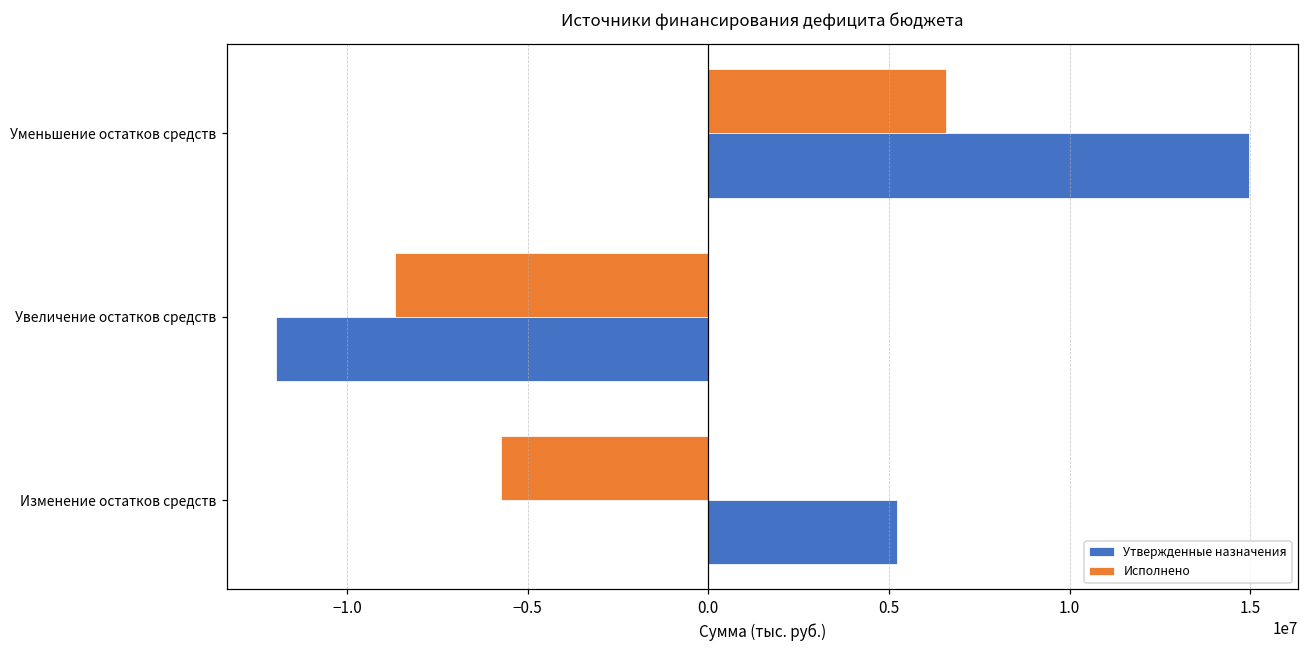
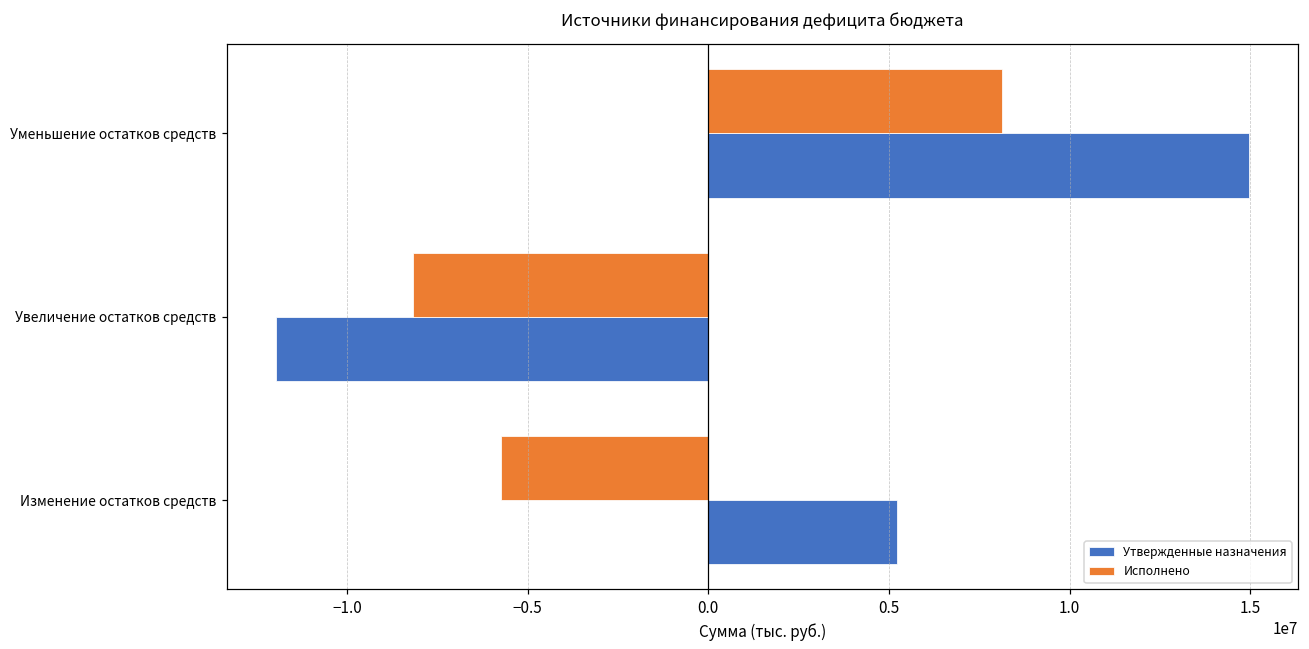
  {
    "Утвержденные назначения": {
      "Уменьшение остатков средств": 15000000,
      "Увеличение остатков средств": -12000000,
      "Изменение остатков средств": 5200000
    },
    "Исполнено": {
-     "Уменьшение остатков средств": 6600000,
-     "Увеличение остатков средств": -8700000,
+     "Уменьшение остатков средств": 8100000,
+     "Увеличение остатков средств": -8200000,
      "Изменение остатков средств": -5700000
    }
  }
